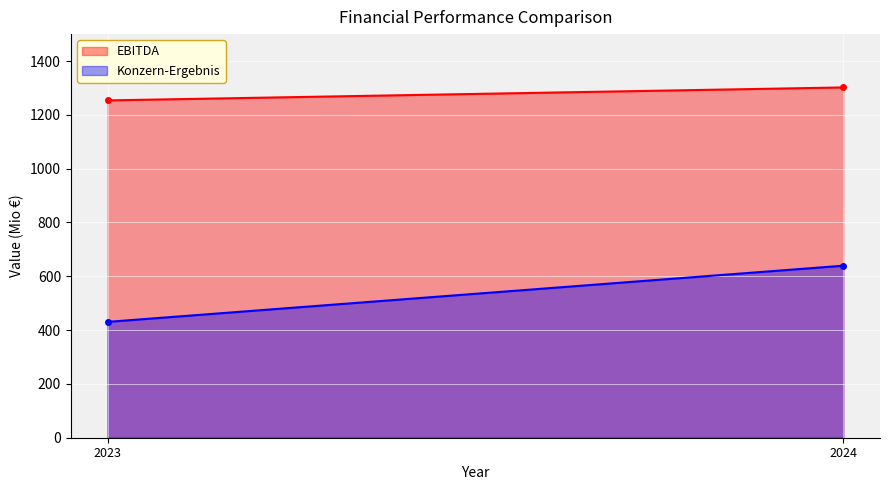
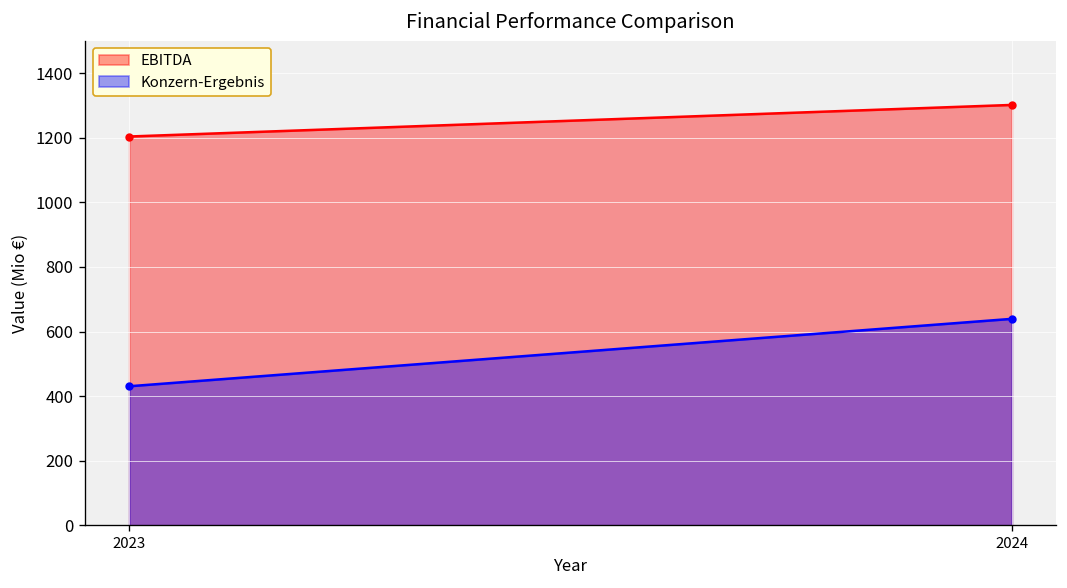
  {
    "EBITDA": {
-     "2023": 1250,
+     "2023": 1200,
      "2024": 1300
    },
    "Konzern-Ergebnis": {
      "2023": 430,
      "2024": 640
    }
  }
